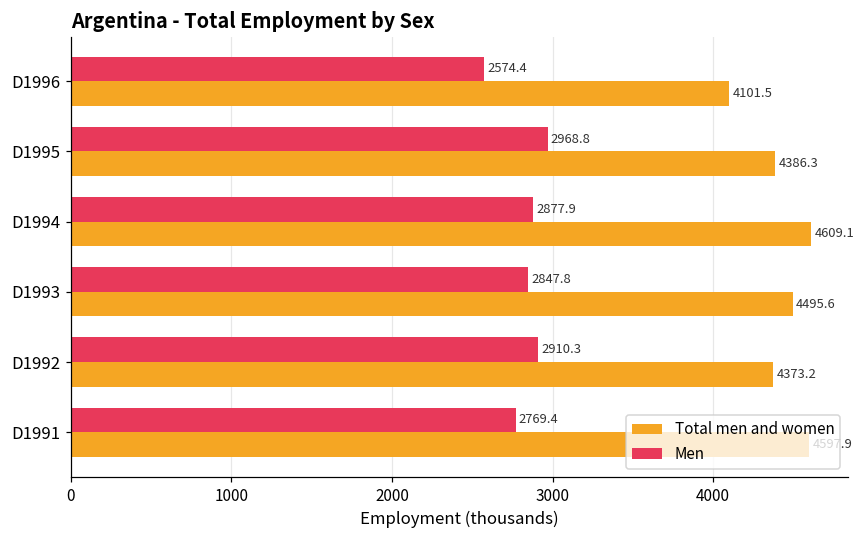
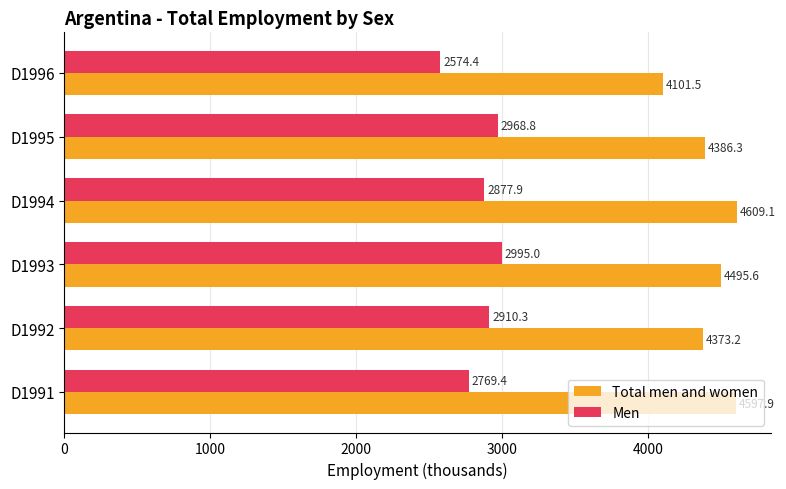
  {
    "Total men and women": {
      "D1996": 4101.5,
      "D1995": 4386.3,
      "D1994": 4609.1,
      "D1993": 4495.6,
      "D1992": 4373.2
    },
    "Men": {
      "D1996": 2574.4,
      "D1995": 2968.8,
      "D1994": 2877.9,
-     "D1993": 2847.8,
+     "D1993": 2995.0,
      "D1992": 2910.3,
      "D1991": 2769.4
    }
  }
